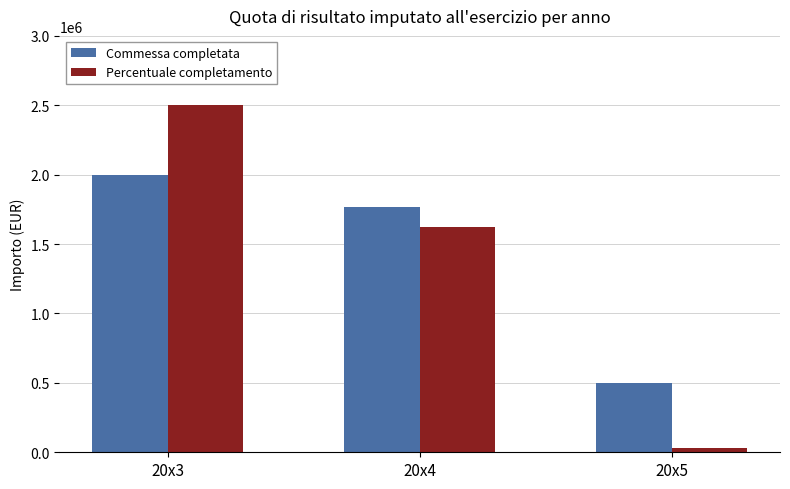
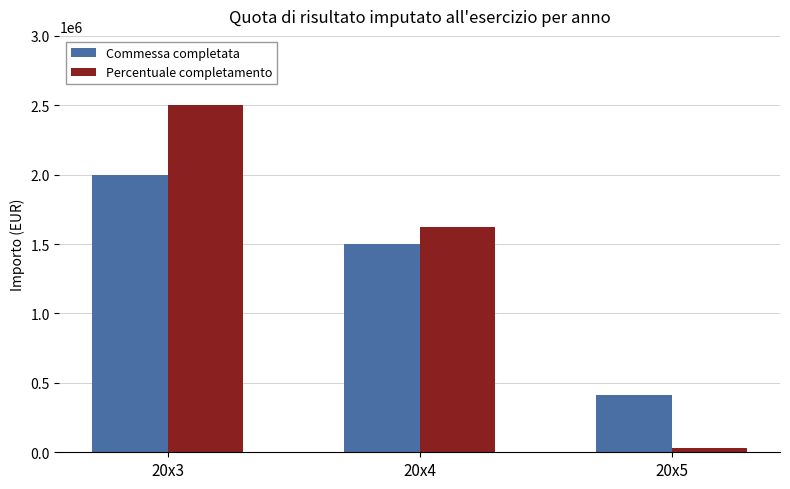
  {
    "Commessa completata": {
      "20x3": 2000000,
-     "20x4": 1770000,
-     "20x5": 500000
+     "20x4": 1500000,
+     "20x5": 410000
    },
    "Percentuale completamento": {
      "20x3": 2500000,
      "20x4": 1620000,
      "20x5": 30000
    }
  }
